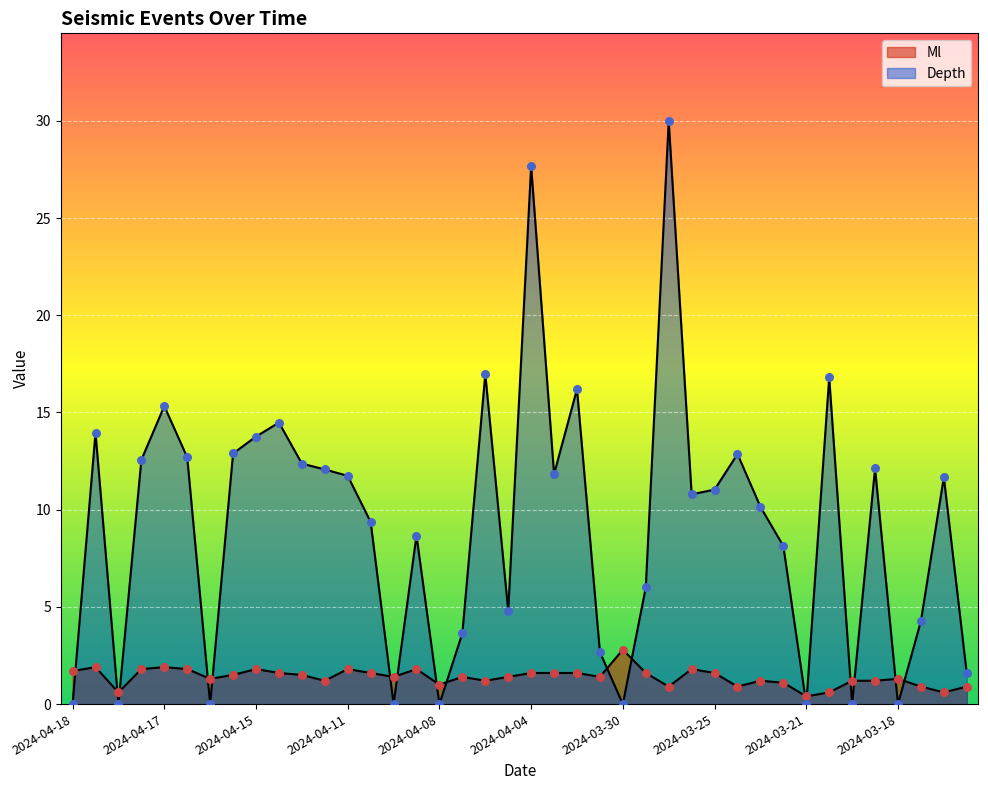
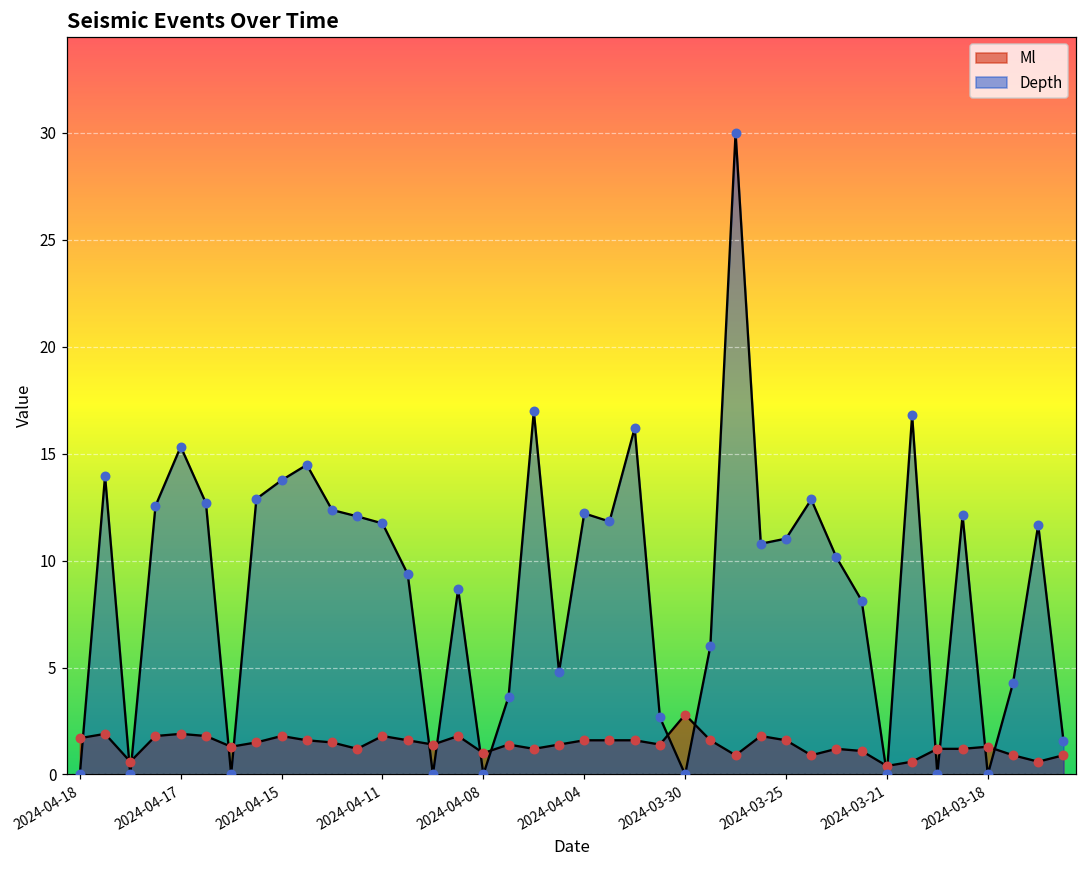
  {
    "Ml": {
      "2024-04-04": 1.6,
      "2024-03-30": 2.8
    },
    "Depth": {
-     "2024-04-04": 27.7,
+     "2024-04-04": 12.2,
      "2024-03-30": 0.0
    }
  }
